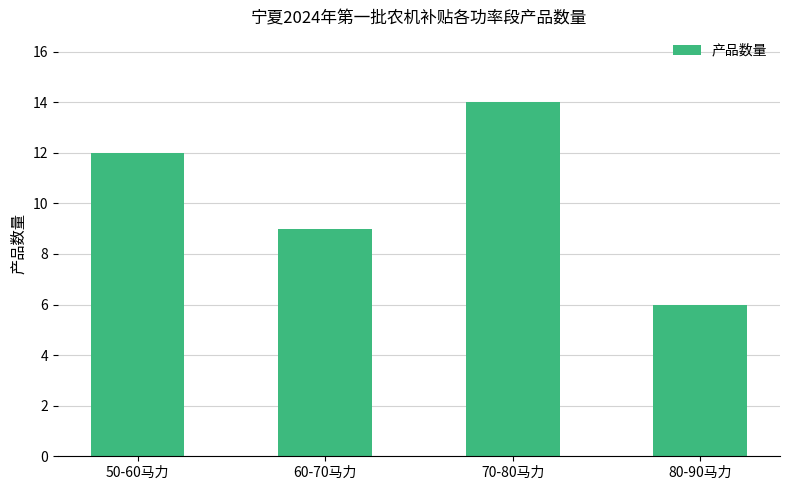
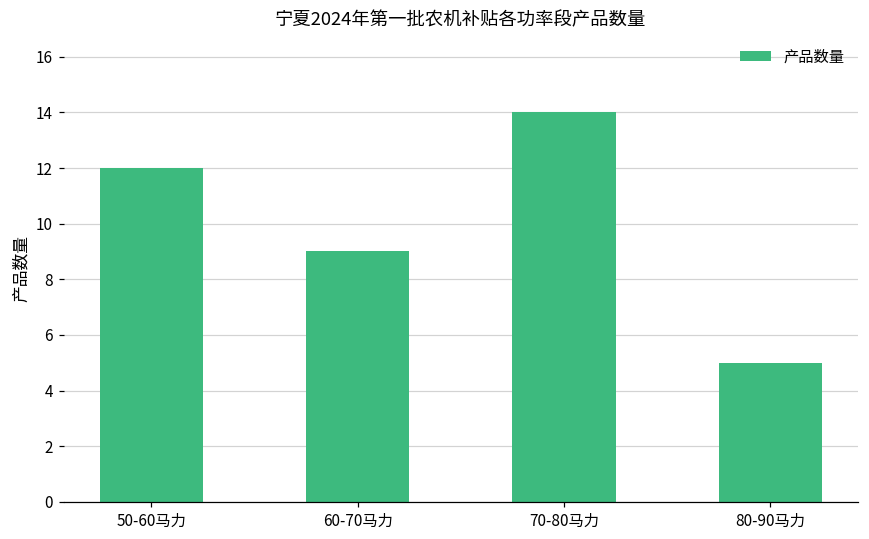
  {
    "50-60马力": 12,
    "60-70马力": 9,
    "70-80马力": 14,
-   "80-90马力": 6
+   "80-90马力": 5
  }
